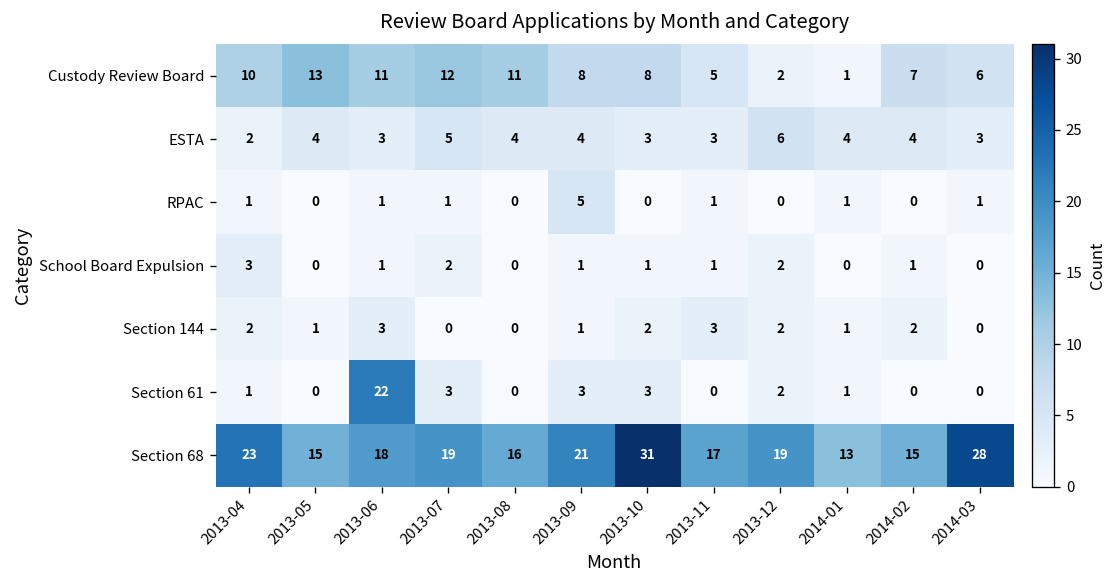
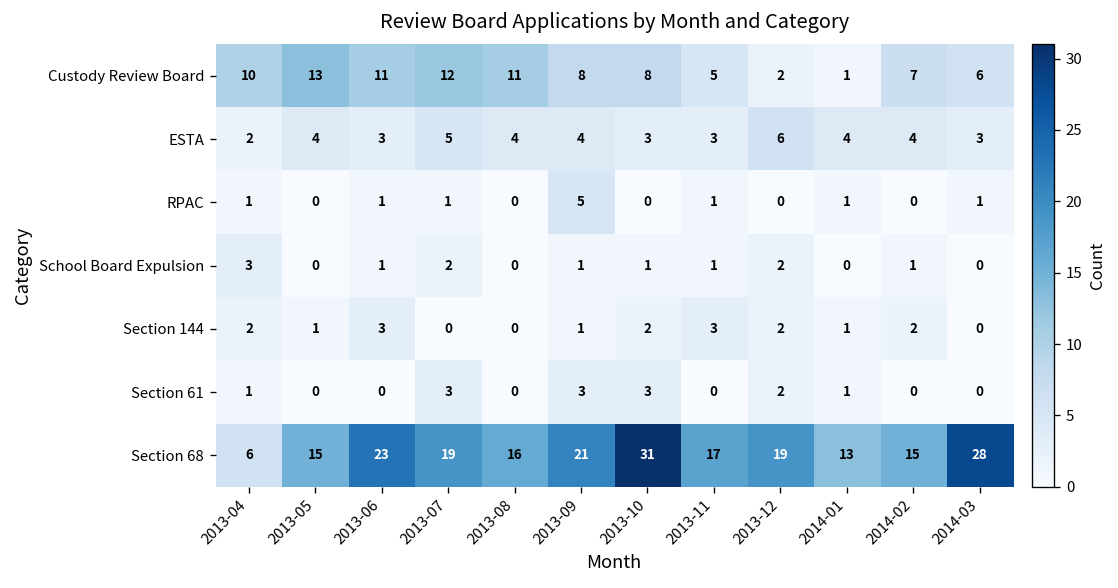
  {
    "Custody Review Board": {
      "2013-04": 10,
      "2013-05": 13,
      "2013-06": 11,
      "2013-07": 12,
      "2013-08": 11,
      "2013-09": 8,
      "2013-10": 8,
      "2013-11": 5,
      "2013-12": 2,
      "2014-01": 1,
      "2014-02": 7,
      "2014-03": 6
    },
    "ESTA": {
      "2013-04": 2,
      "2013-05": 4,
      "2013-06": 3,
      "2013-07": 5,
      "2013-08": 4,
      "2013-09": 4,
      "2013-10": 3,
      "2013-11": 3,
      "2013-12": 6,
      "2014-01": 4,
      "2014-02": 4,
      "2014-03": 3
    },
    "RPAC": {
      "2013-04": 1,
      "2013-05": 0,
      "2013-06": 1,
      "2013-07": 1,
      "2013-08": 0,
      "2013-09": 5,
      "2013-10": 0,
      "2013-11": 1,
      "2013-12": 0,
      "2014-01": 1,
      "2014-02": 0,
      "2014-03": 1
    },
    "School Board Expulsion": {
      "2013-04": 3,
      "2013-05": 0,
      "2013-06": 1,
      "2013-07": 2,
      "2013-08": 0,
      "2013-09": 1,
      "2013-10": 1,
      "2013-11": 1,
      "2013-12": 2,
      "2014-01": 0,
      "2014-02": 1,
      "2014-03": 0
    },
    "Section 144": {
      "2013-04": 2,
      "2013-05": 1,
      "2013-06": 3,
      "2013-07": 0,
      "2013-08": 0,
      "2013-09": 1,
      "2013-10": 2,
      "2013-11": 3,
      "2013-12": 2,
      "2014-01": 1,
      "2014-02": 2,
      "2014-03": 0
    },
    "Section 61": {
      "2013-04": 1,
      "2013-05": 0,
-     "2013-06": 22,
+     "2013-06": 0,
      "2013-07": 3,
      "2013-08": 0,
      "2013-09": 3,
      "2013-10": 3,
      "2013-11": 0,
      "2013-12": 2,
      "2014-01": 1,
      "2014-02": 0,
      "2014-03": 0
    },
    "Section 68": {
-     "2013-04": 23,
+     "2013-04": 6,
      "2013-05": 15,
-     "2013-06": 18,
+     "2013-06": 23,
      "2013-07": 19,
      "2013-08": 16,
      "2013-09": 21,
      "2013-10": 31,
      "2013-11": 17,
      "2013-12": 19,
      "2014-01": 13,
      "2014-02": 15,
      "2014-03": 28
    }
  }
